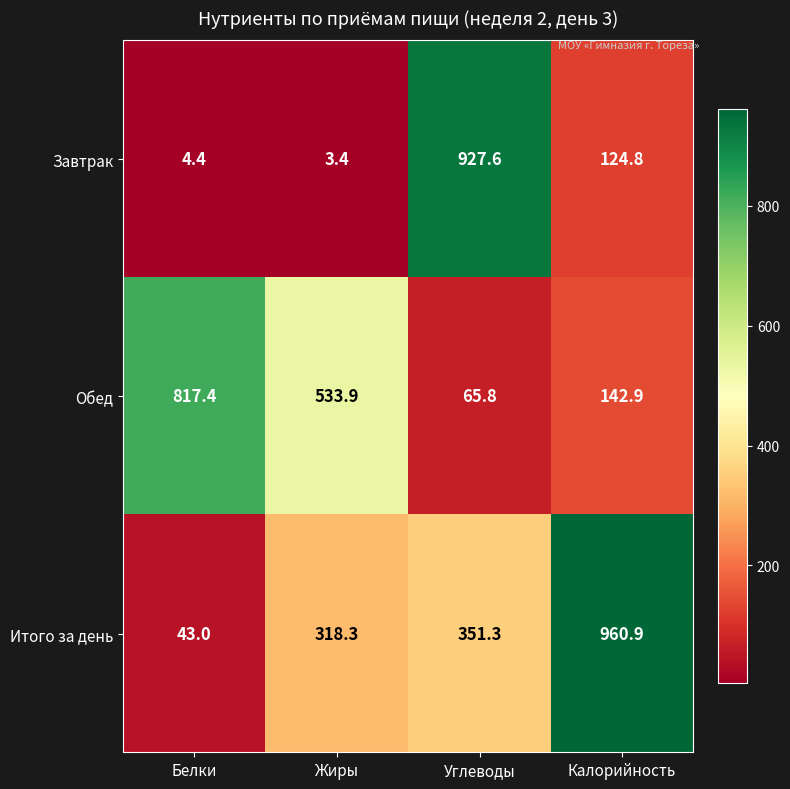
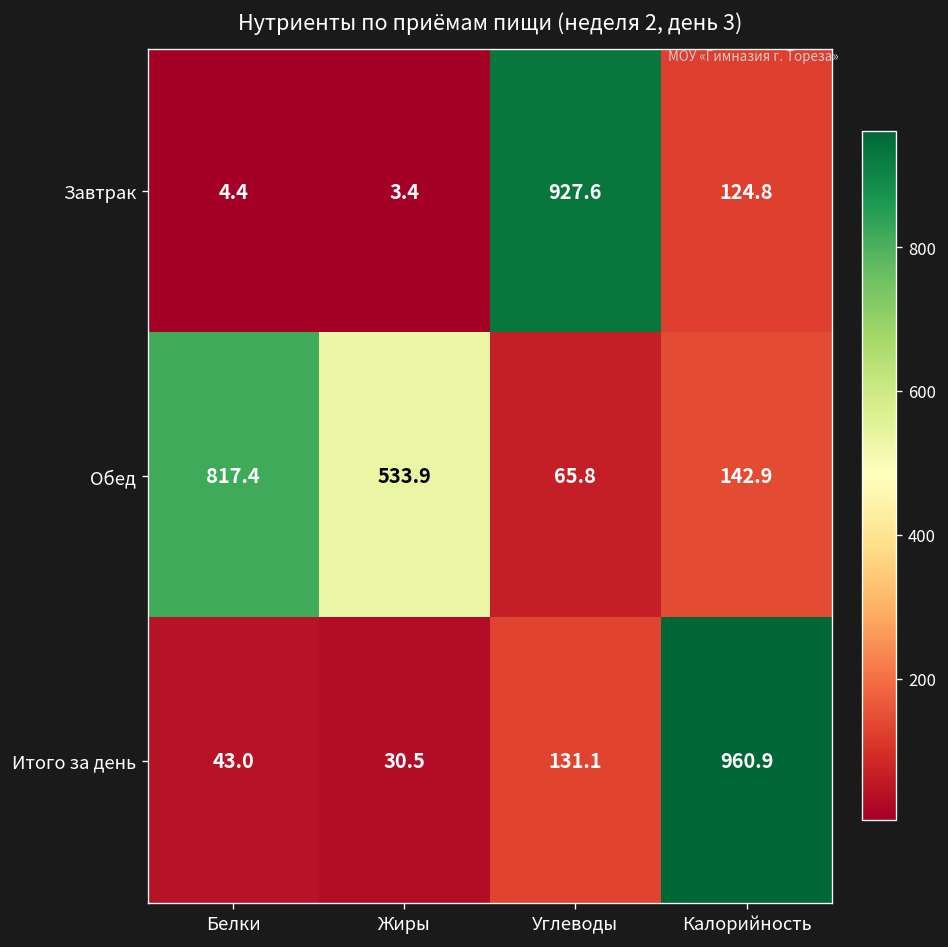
  {
    "Завтрак": {
      "Белки": 4.4,
      "Жиры": 3.4,
      "Углеводы": 927.6
    },
    "Обед": {
      "Белки": 817.4,
      "Жиры": 533.9,
      "Углеводы": 65.8,
      "Калорийность": 142.9
    },
    "Итого за день": {
      "Белки": 43.0,
-     "Жиры": 318.3,
-     "Углеводы": 351.3,
+     "Жиры": 30.5,
+     "Углеводы": 131.1,
      "Калорийность": 960.9
    }
  }
